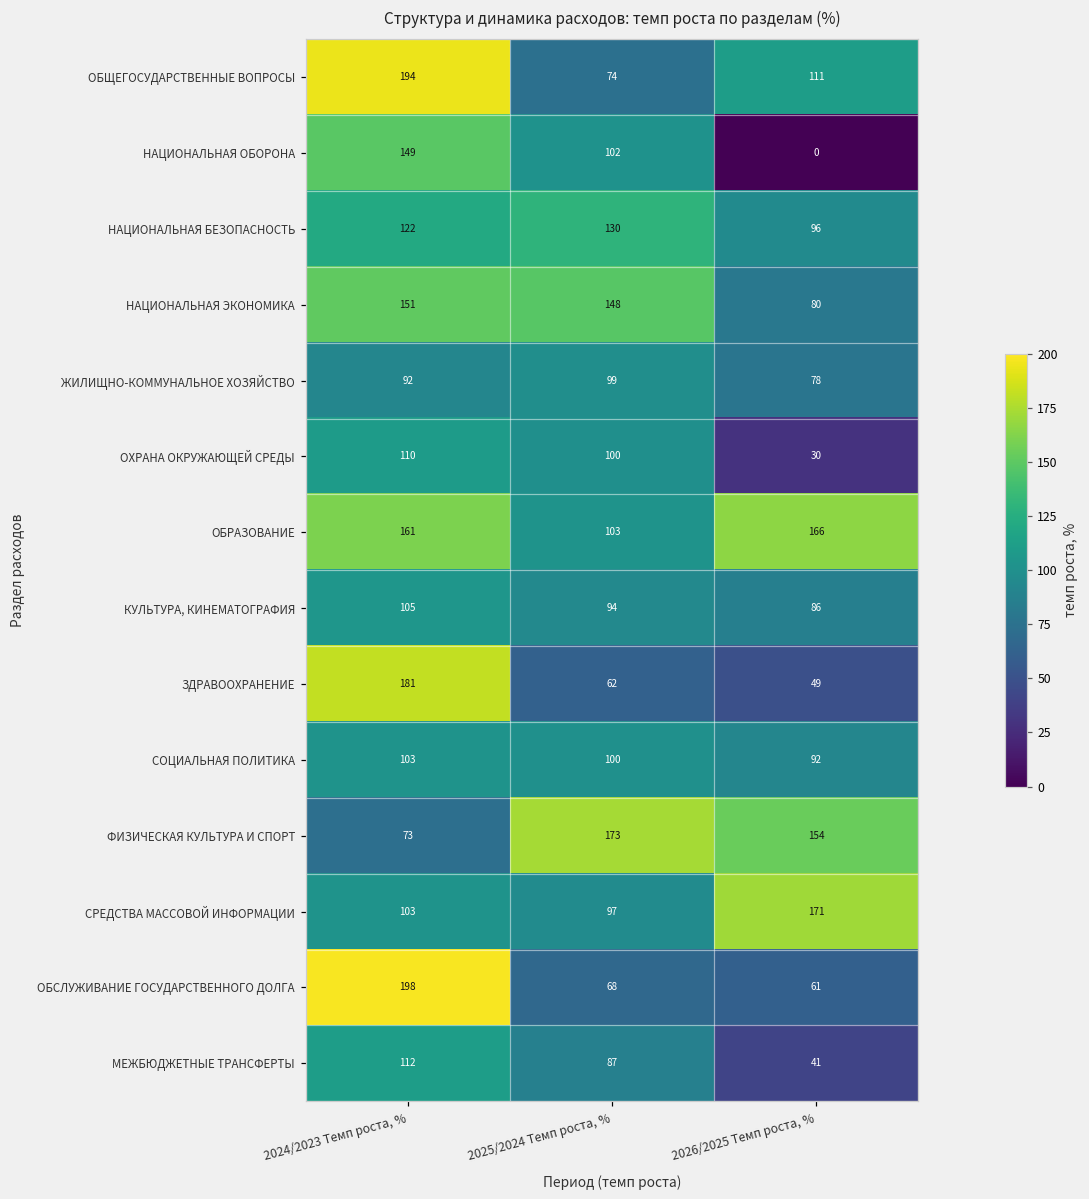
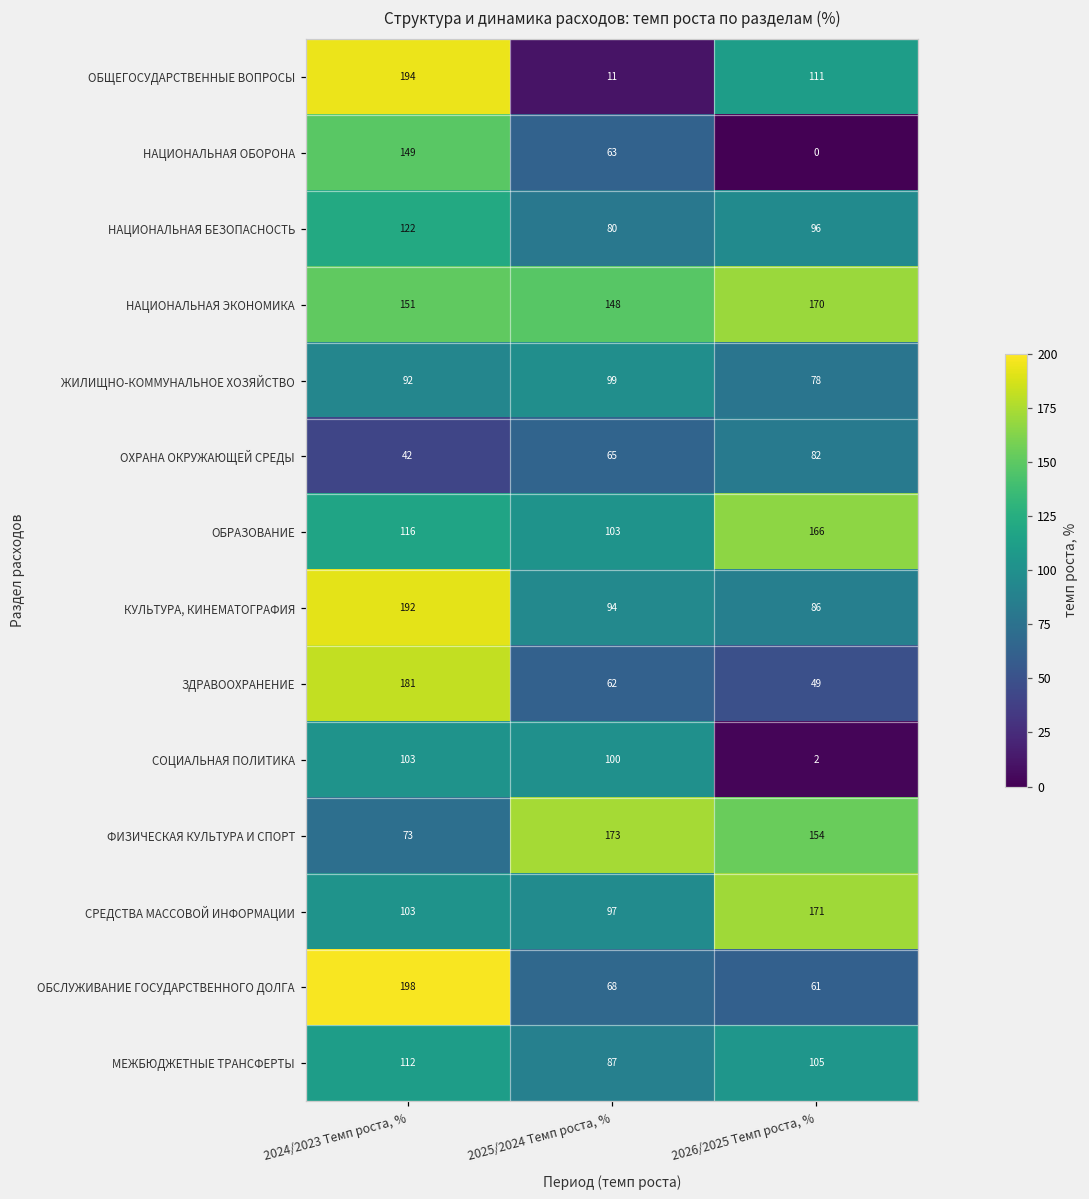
  {
    "ОБЩЕГОСУДАРСТВЕННЫЕ ВОПРОСЫ": {
      "2024/2023 Темп роста, %": 194,
-     "2025/2024 Темп роста, %": 74,
+     "2025/2024 Темп роста, %": 11,
      "2026/2025 Темп роста, %": 111
    },
    "НАЦИОНАЛЬНАЯ ОБОРОНА": {
      "2024/2023 Темп роста, %": 149,
-     "2025/2024 Темп роста, %": 102,
+     "2025/2024 Темп роста, %": 63,
      "2026/2025 Темп роста, %": 0
    },
    "НАЦИОНАЛЬНАЯ БЕЗОПАСНОСТЬ": {
      "2024/2023 Темп роста, %": 122,
-     "2025/2024 Темп роста, %": 130,
+     "2025/2024 Темп роста, %": 80,
      "2026/2025 Темп роста, %": 96
    },
    "НАЦИОНАЛЬНАЯ ЭКОНОМИКА": {
      "2024/2023 Темп роста, %": 151,
      "2025/2024 Темп роста, %": 148,
-     "2026/2025 Темп роста, %": 80
+     "2026/2025 Темп роста, %": 170
    },
    "ЖИЛИЩНО-КОММУНАЛЬНОЕ ХОЗЯЙСТВО": {
      "2024/2023 Темп роста, %": 92,
      "2025/2024 Темп роста, %": 99,
      "2026/2025 Темп роста, %": 78
    },
    "ОХРАНА ОКРУЖАЮЩЕЙ СРЕДЫ": {
-     "2024/2023 Темп роста, %": 110,
-     "2025/2024 Темп роста, %": 100,
-     "2026/2025 Темп роста, %": 30
+     "2024/2023 Темп роста, %": 42,
+     "2025/2024 Темп роста, %": 65,
+     "2026/2025 Темп роста, %": 82
    },
    "ОБРАЗОВАНИЕ": {
-     "2024/2023 Темп роста, %": 161,
+     "2024/2023 Темп роста, %": 116,
      "2025/2024 Темп роста, %": 103,
      "2026/2025 Темп роста, %": 166
    },
    "КУЛЬТУРА, КИНЕМАТОГРАФИЯ": {
-     "2024/2023 Темп роста, %": 105,
+     "2024/2023 Темп роста, %": 192,
      "2025/2024 Темп роста, %": 94,
      "2026/2025 Темп роста, %": 86
    },
    "ЗДРАВООХРАНЕНИЕ": {
      "2024/2023 Темп роста, %": 181,
      "2025/2024 Темп роста, %": 62,
      "2026/2025 Темп роста, %": 49
    },
    "СОЦИАЛЬНАЯ ПОЛИТИКА": {
      "2024/2023 Темп роста, %": 103,
      "2025/2024 Темп роста, %": 100,
-     "2026/2025 Темп роста, %": 92
+     "2026/2025 Темп роста, %": 2
    },
    "ФИЗИЧЕСКАЯ КУЛЬТУРА И СПОРТ": {
      "2024/2023 Темп роста, %": 73,
      "2025/2024 Темп роста, %": 173,
      "2026/2025 Темп роста, %": 154
    },
    "СРЕДСТВА МАССОВОЙ ИНФОРМАЦИИ": {
      "2024/2023 Темп роста, %": 103,
      "2025/2024 Темп роста, %": 97,
      "2026/2025 Темп роста, %": 171
    },
    "ОБСЛУЖИВАНИЕ ГОСУДАРСТВЕННОГО ДОЛГА": {
      "2024/2023 Темп роста, %": 198,
      "2025/2024 Темп роста, %": 68,
      "2026/2025 Темп роста, %": 61
    },
    "МЕЖБЮДЖЕТНЫЕ ТРАНСФЕРТЫ": {
      "2024/2023 Темп роста, %": 112,
      "2025/2024 Темп роста, %": 87,
-     "2026/2025 Темп роста, %": 41
+     "2026/2025 Темп роста, %": 105
    }
  }
